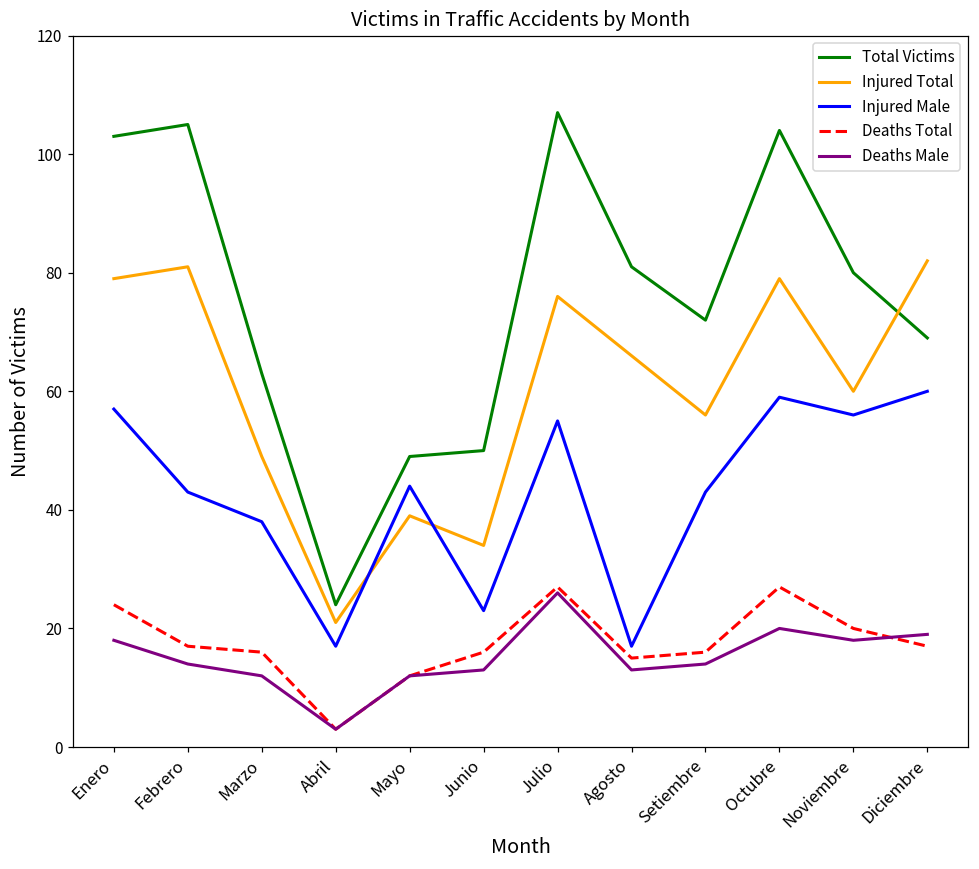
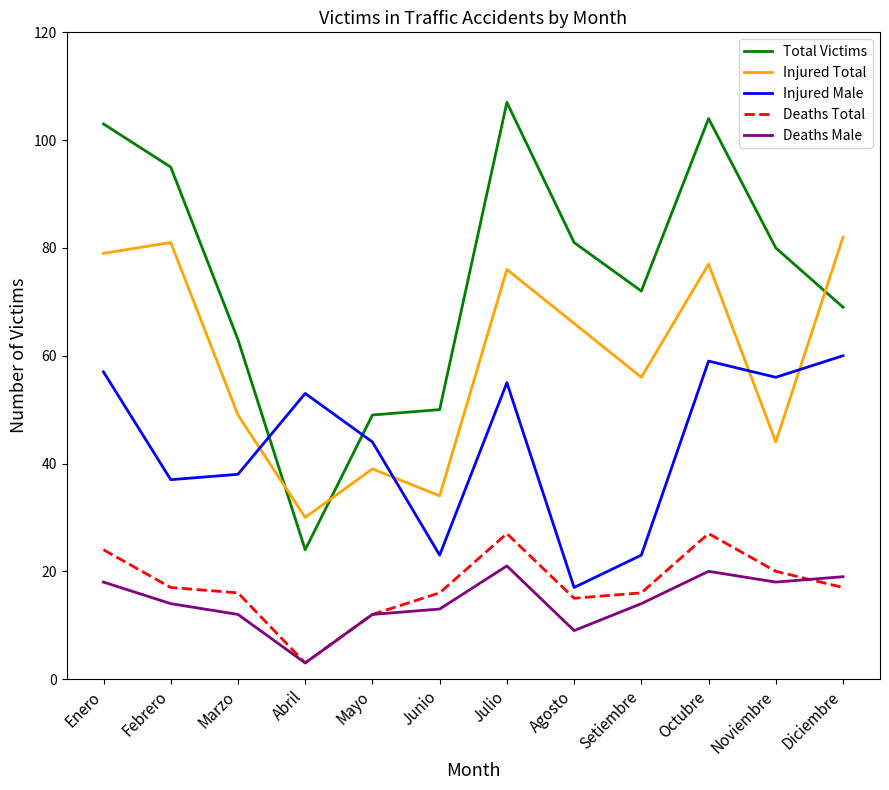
  {
    "Total Victims": {
      "Enero": 103,
-     "Febrero": 105,
+     "Febrero": 95,
      "Marzo": 63,
      "Abril": 24,
      "Mayo": 49,
      "Junio": 50,
      "Julio": 107,
      "Agosto": 81,
      "Setiembre": 72,
      "Octubre": 104,
      "Noviembre": 80,
      "Diciembre": 69
    },
    "Injured Total": {
      "Enero": 79,
      "Febrero": 81,
      "Marzo": 49,
-     "Abril": 21,
+     "Abril": 30,
      "Mayo": 39,
      "Junio": 34,
      "Julio": 76,
      "Agosto": 66,
      "Setiembre": 56,
-     "Octubre": 79,
-     "Noviembre": 60,
+     "Octubre": 77,
+     "Noviembre": 44,
      "Diciembre": 82
    },
    "Injured Male": {
      "Enero": 57,
-     "Febrero": 43,
+     "Febrero": 37,
      "Marzo": 38,
-     "Abril": 17,
+     "Abril": 53,
      "Mayo": 44,
      "Junio": 23,
      "Julio": 55,
      "Agosto": 17,
-     "Setiembre": 43,
+     "Setiembre": 23,
      "Octubre": 59,
      "Noviembre": 56,
      "Diciembre": 60
    },
    "Deaths Total": {
      "Enero": 24,
      "Febrero": 17,
      "Marzo": 16,
      "Junio": 16,
      "Julio": 27,
      "Agosto": 15,
      "Setiembre": 16,
      "Octubre": 27,
      "Noviembre": 20,
      "Diciembre": 17
    },
    "Deaths Male": {
      "Enero": 18,
      "Febrero": 14,
      "Marzo": 12,
      "Junio": 13,
-     "Julio": 26,
-     "Agosto": 13,
+     "Julio": 21,
+     "Agosto": 9,
      "Setiembre": 14,
      "Octubre": 20,
      "Noviembre": 18,
      "Diciembre": 19
    }
  }
